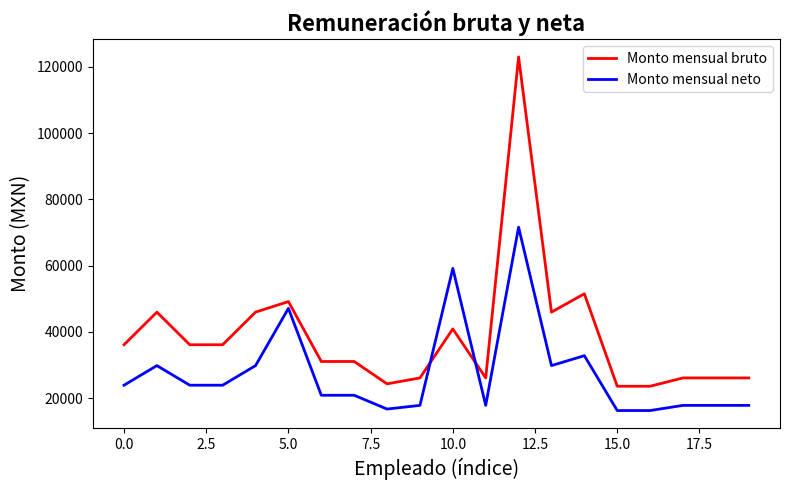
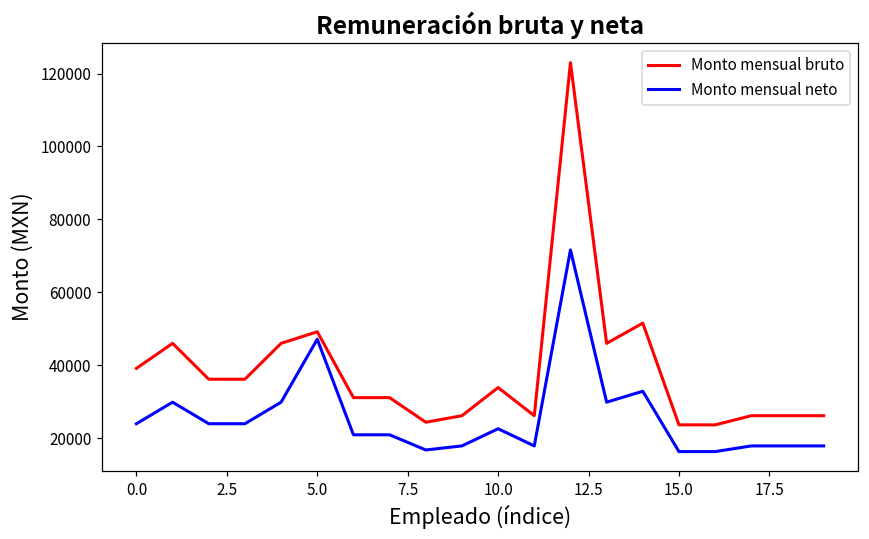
  {
    "Monto mensual bruto": {
-     "0.0": 36000,
+     "0.0": 39000,
      "5.0": 49000,
-     "10.0": 41000,
+     "10.0": 34000,
      "15.0": 24000
    },
    "Monto mensual neto": {
      "0.0": 24000,
      "5.0": 47000,
-     "10.0": 59000,
+     "10.0": 23000,
      "15.0": 16000
    }
  }
